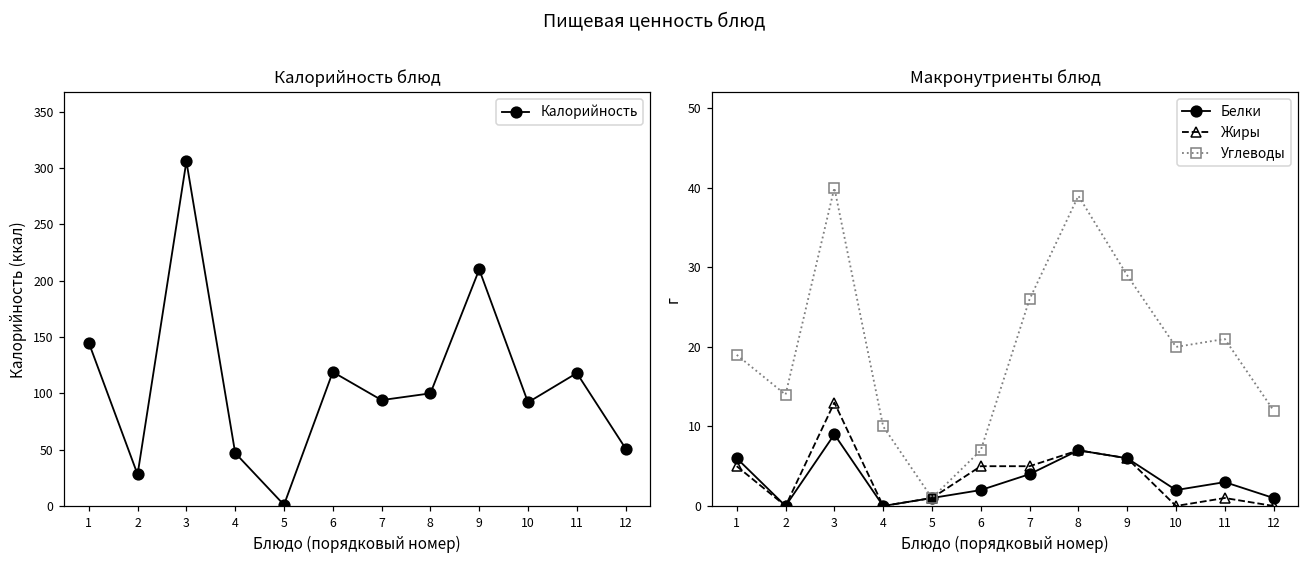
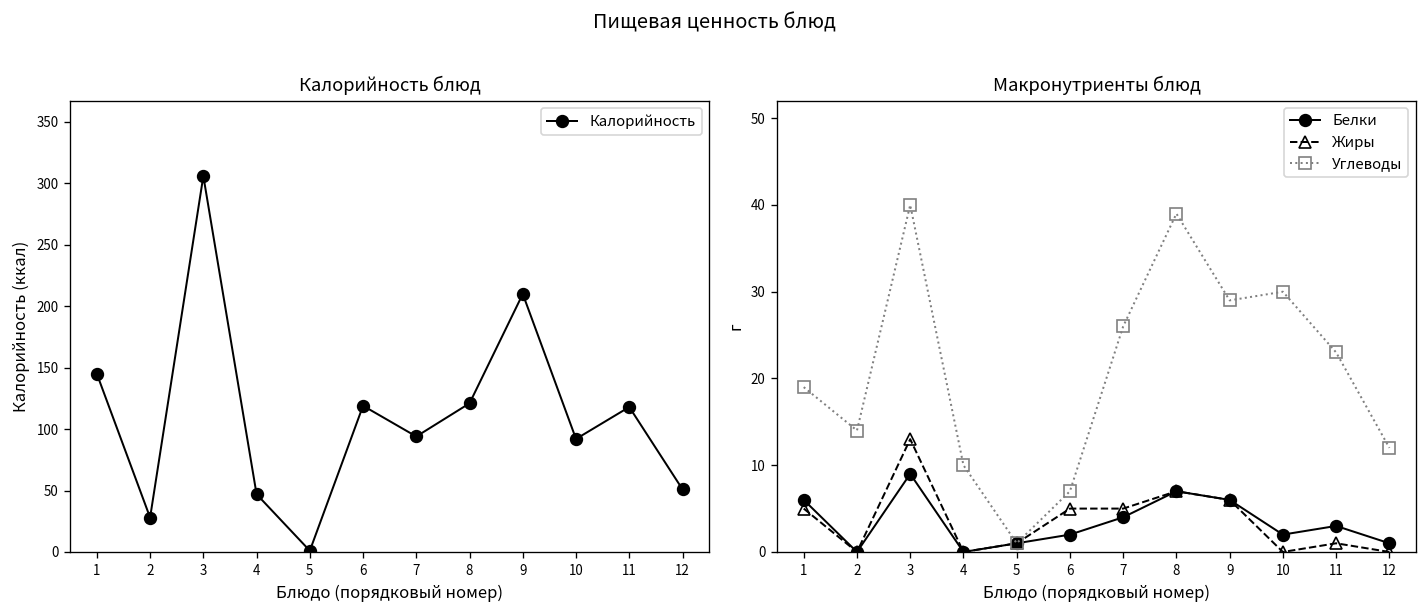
  {
    "Калорийность блюд": {
      "1": 145,
      "2": 28,
      "3": 306,
      "4": 47,
      "5": 1,
      "6": 119,
      "7": 94,
-     "8": 100,
+     "8": 121,
      "9": 210,
      "10": 92,
      "11": 118,
      "12": 51
    },
    "Макронутриенты блюд": {
      "Углеводы": {
        "1": 19,
        "2": 14,
        "3": 40,
        "4": 10,
        "6": 7,
        "7": 26,
        "8": 39,
        "9": 29,
-       "10": 20,
-       "11": 21,
+       "10": 30,
+       "11": 23,
        "12": 12
      }
    }
  }
